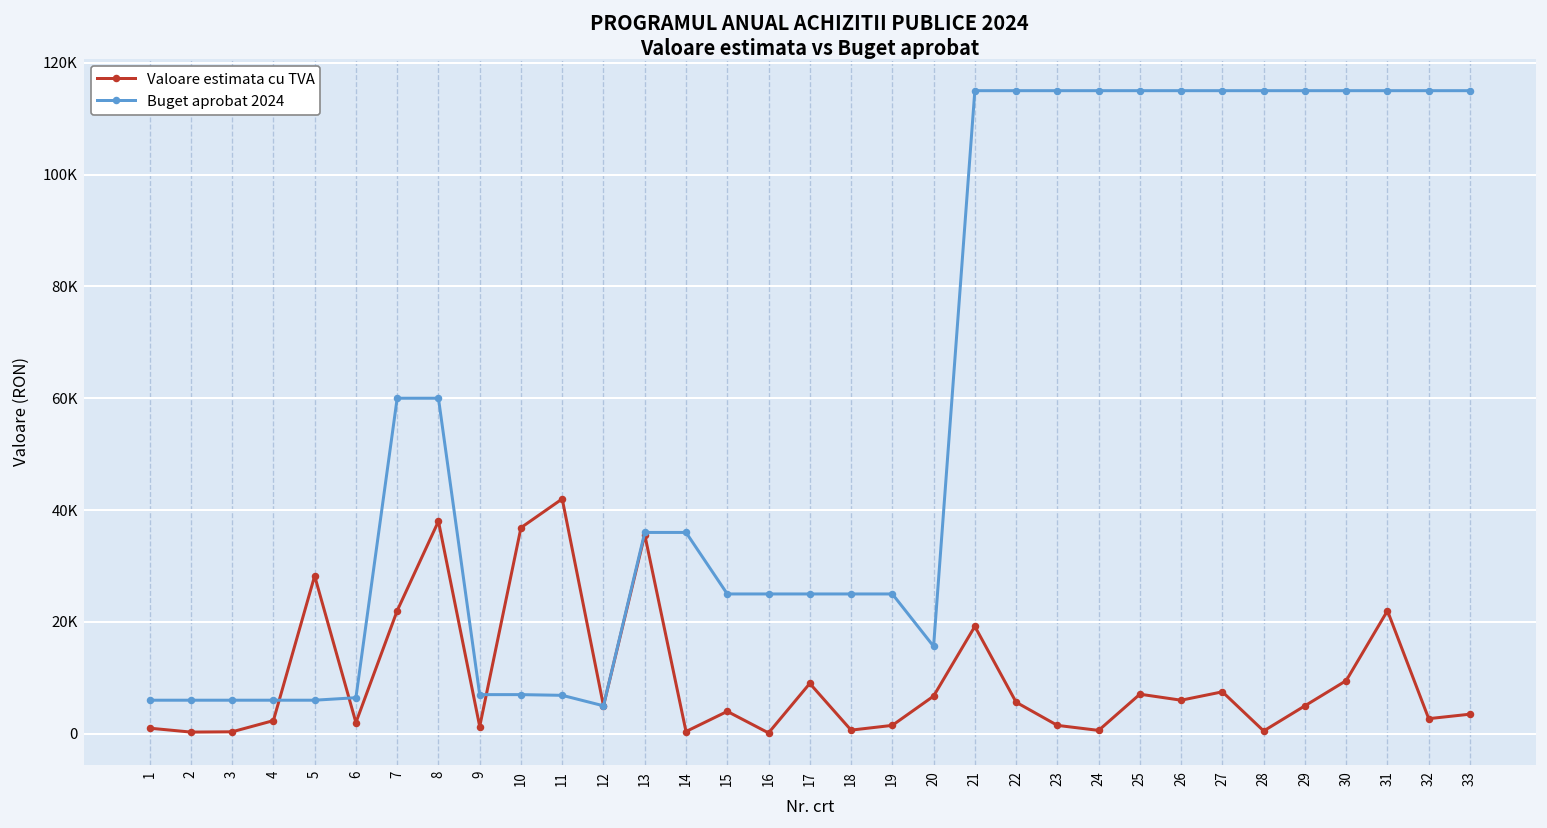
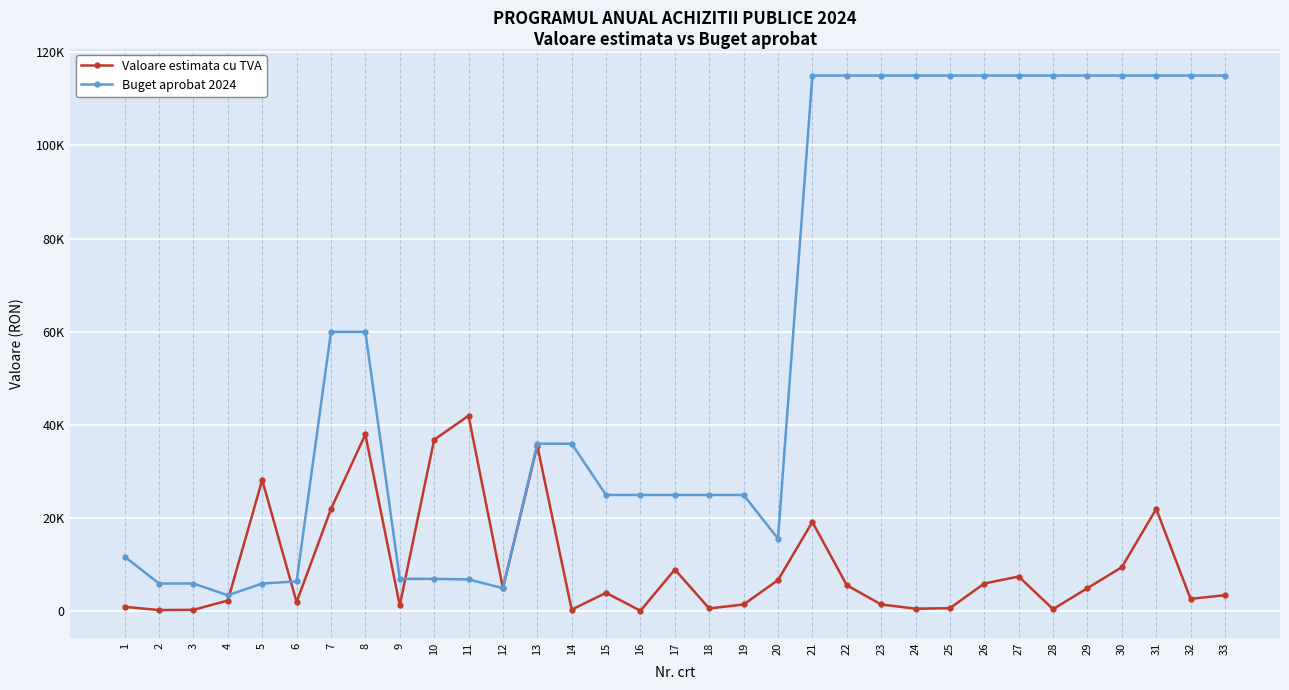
  {
    "Valoare estimata cu TVA": {
      "1": 1000,
      "2": 0,
      "3": 0,
      "4": 2000,
      "5": 28000,
      "6": 2000,
      "7": 22000,
      "8": 38000,
      "9": 1000,
      "10": 37000,
      "11": 42000,
      "14": 0,
      "15": 4000,
      "16": 0,
      "17": 9000,
      "18": 1000,
      "19": 2000,
      "20": 7000,
      "21": 19000,
      "22": 6000,
      "23": 2000,
      "24": 1000,
-     "25": 7000,
+     "25": 1000,
      "26": 6000,
      "27": 8000,
      "28": 1000,
      "29": 5000,
      "30": 10000,
      "31": 22000,
      "32": 3000,
      "33": 4000
    },
    "Buget aprobat 2024": {
-     "1": 6000,
+     "1": 12000,
      "2": 6000,
      "3": 6000,
-     "4": 6000,
+     "4": 3000,
      "5": 6000,
      "6": 6000,
      "7": 60000,
      "8": 60000,
      "9": 7000,
      "10": 7000,
      "11": 7000,
      "14": 36000,
      "15": 25000,
      "16": 25000,
      "17": 25000,
      "18": 25000,
      "19": 25000,
      "20": 16000,
      "21": 115000,
      "22": 115000,
      "23": 115000,
      "24": 115000,
      "25": 115000,
      "26": 115000,
      "27": 115000,
      "28": 115000,
      "29": 115000,
      "30": 115000,
      "31": 115000,
      "32": 115000,
      "33": 115000
    }
  }
